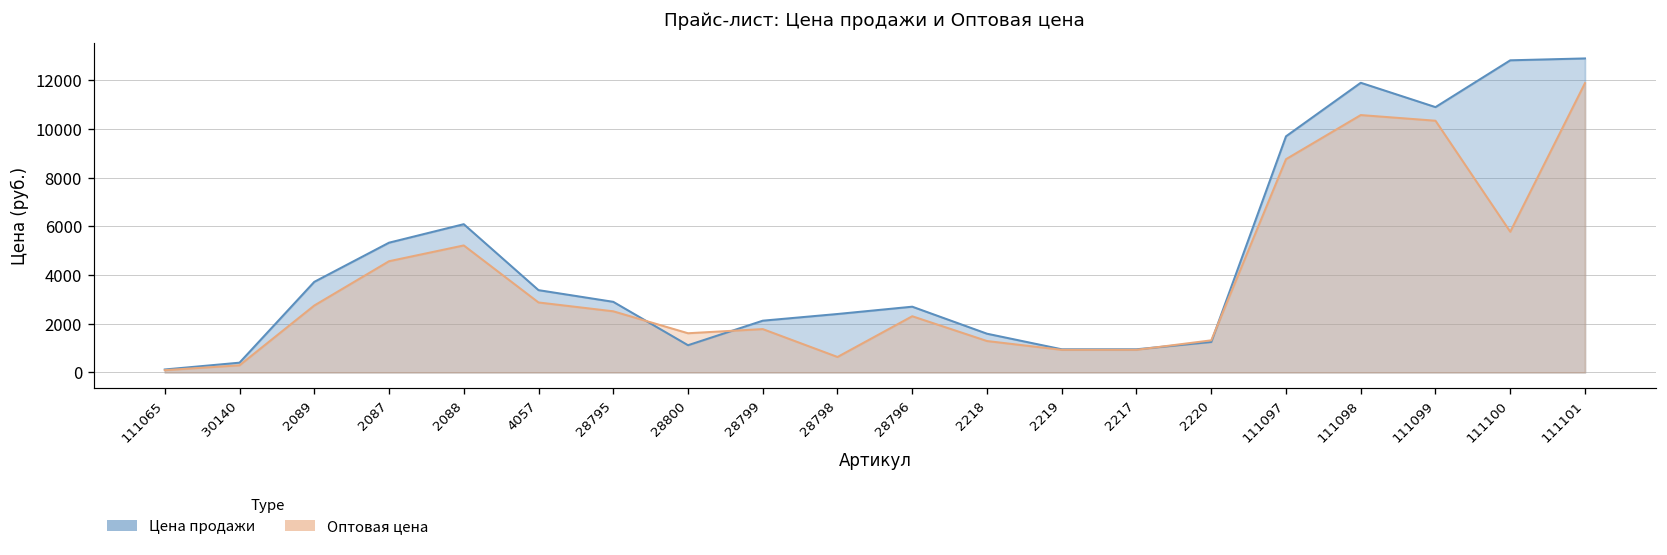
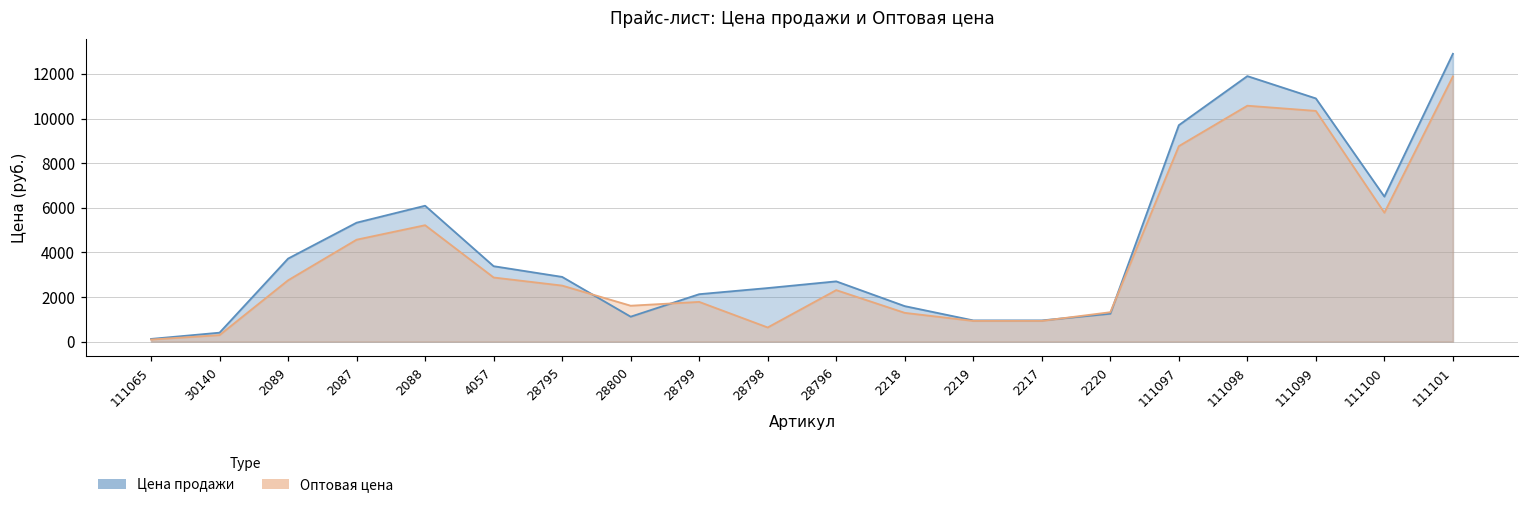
  {
    "Цена продажи": {
      "2089": 3700,
      "2087": 5300,
      "2088": 6100,
      "4057": 3400,
      "28795": 2900,
      "28800": 1100,
      "28799": 2100,
      "28798": 2400,
      "28796": 2700,
      "2218": 1600,
      "111097": 9700,
      "111098": 11900,
      "111099": 10900,
-     "111100": 12800,
+     "111100": 6500,
      "111101": 12900
    },
    "Оптовая цена": {
      "2089": 2700,
      "2087": 4600,
      "2088": 5200,
      "4057": 2900,
      "28795": 2500,
      "28800": 1600,
      "28799": 1800,
      "28798": 600,
      "28796": 2300,
      "2218": 1300,
      "111097": 8800,
      "111098": 10600,
      "111099": 10300,
      "111100": 5800,
      "111101": 11900
    }
  }
